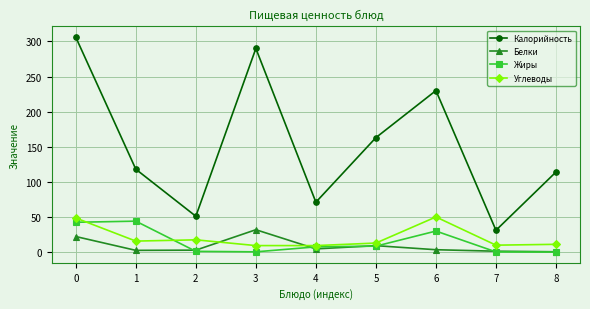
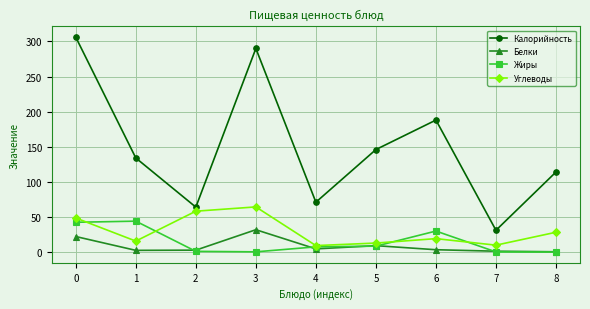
  {
    "Калорийность": {
      "0": 310,
-     "1": 120,
-     "2": 50,
+     "1": 130,
+     "2": 60,
      "3": 290,
      "4": 70,
-     "5": 160,
-     "6": 230,
+     "5": 150,
+     "6": 190,
      "7": 30,
      "8": 110
    },
    "Белки": {
      "0": 20,
      "1": 0,
      "3": 30,
      "6": 0
    },
    "Жиры": {
      "0": 40,
      "1": 40,
      "3": 0,
      "6": 30
    },
    "Углеводы": {
      "0": 50,
      "1": 20,
-     "2": 20,
-     "3": 10,
+     "2": 60,
+     "3": 60,
      "5": 10,
-     "6": 50,
+     "6": 20,
      "7": 10,
-     "8": 10
+     "8": 30
    }
  }
